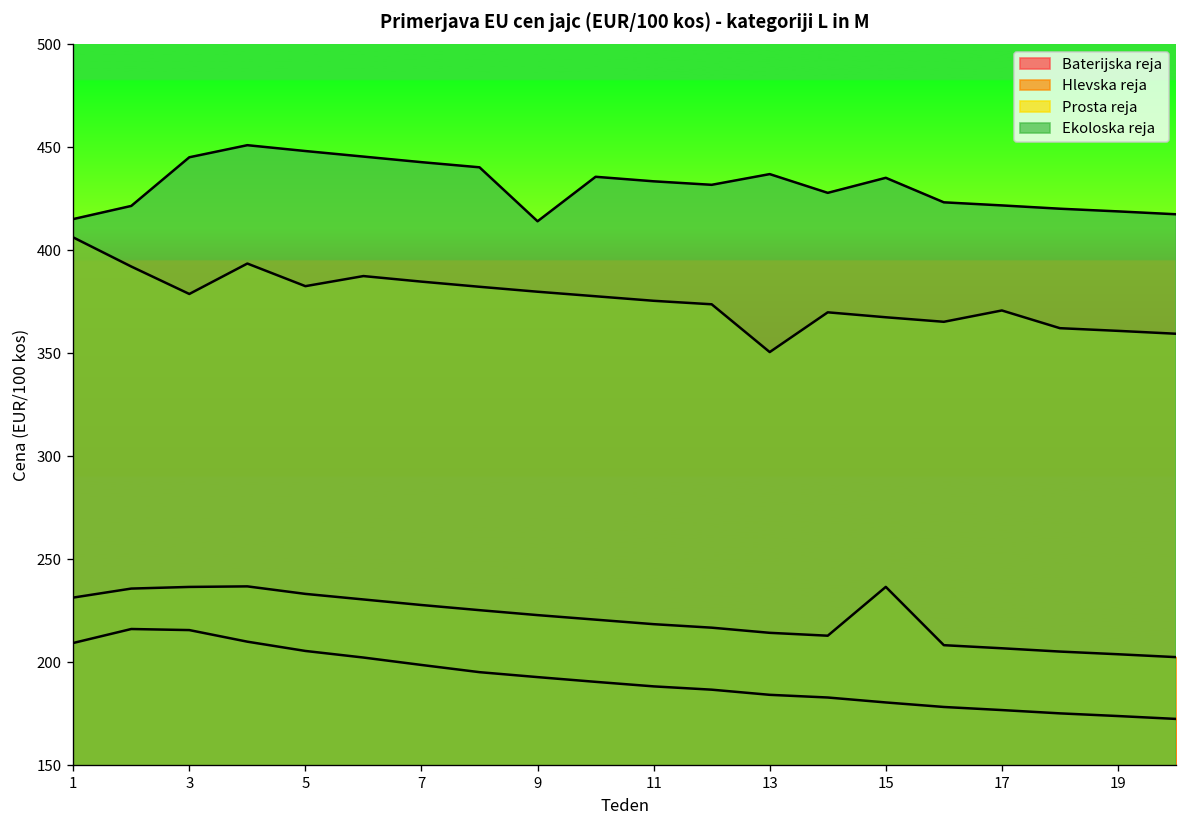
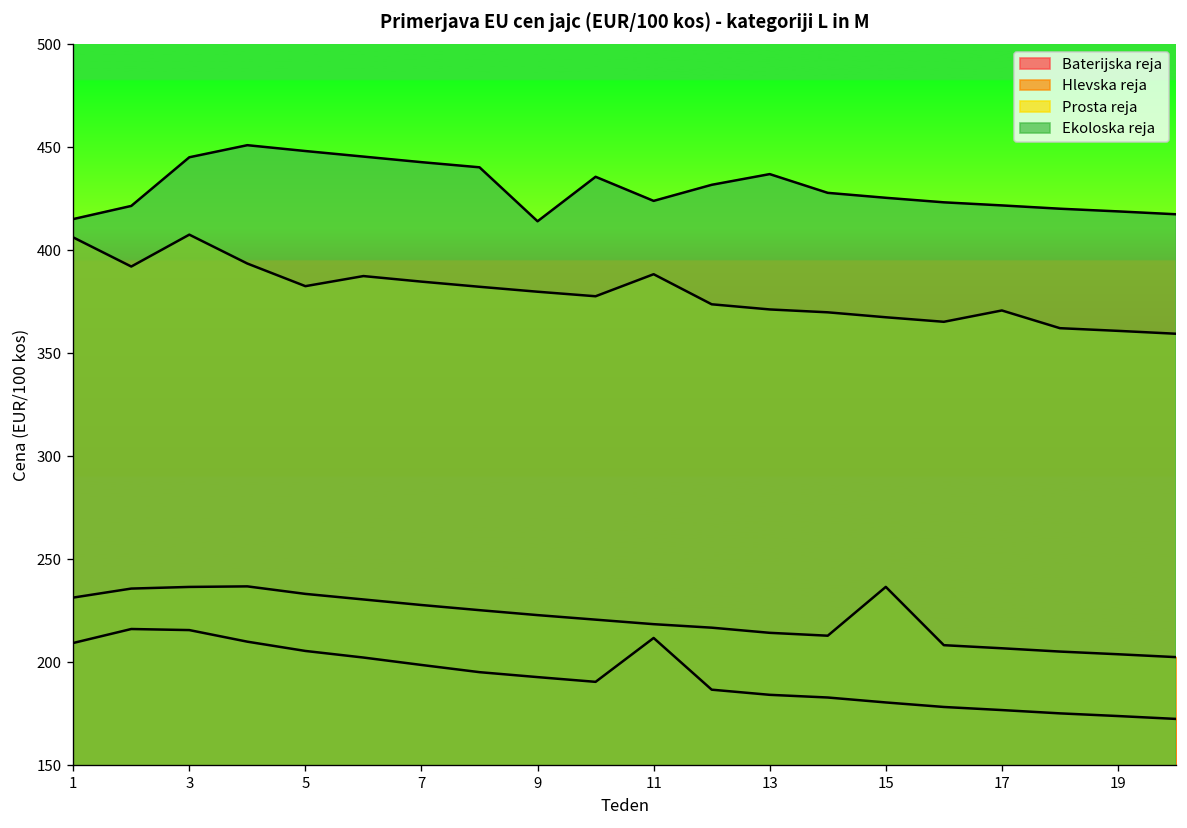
  {
    "Baterijska reja": {
      "1": 209,
      "3": 216,
      "5": 206,
      "7": 199,
      "9": 193,
-     "11": 188,
+     "11": 212,
      "13": 184,
      "15": 181,
      "17": 177,
      "19": 174
    },
    "Hlevska reja": {
      "1": 231,
      "3": 237,
      "5": 233,
      "7": 228,
      "9": 223,
      "11": 219,
      "13": 214,
      "15": 237,
      "17": 207,
      "19": 204
    },
    "Prosta reja": {
      "1": 406,
-     "3": 379,
+     "3": 408,
      "5": 383,
      "7": 385,
      "9": 380,
-     "11": 376,
-     "13": 351,
+     "11": 388,
+     "13": 371,
      "15": 368,
      "17": 371,
      "19": 361
    },
    "Ekoloska reja": {
      "1": 415,
      "3": 445,
      "5": 448,
      "7": 443,
      "9": 414,
-     "11": 434,
+     "11": 424,
      "13": 437,
-     "15": 435,
+     "15": 426,
      "17": 422,
      "19": 419
    }
  }
